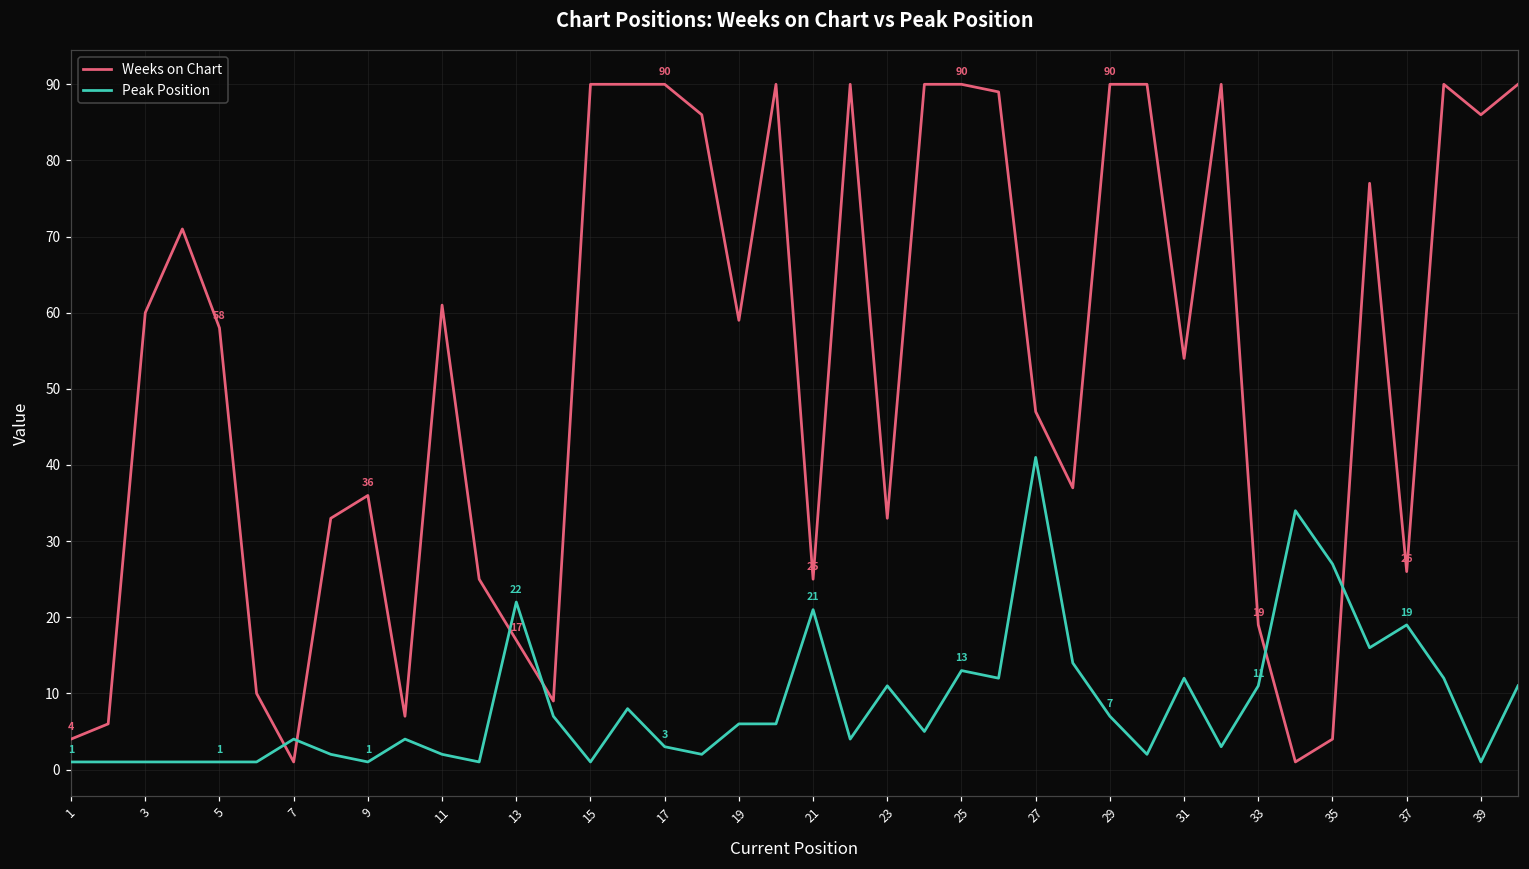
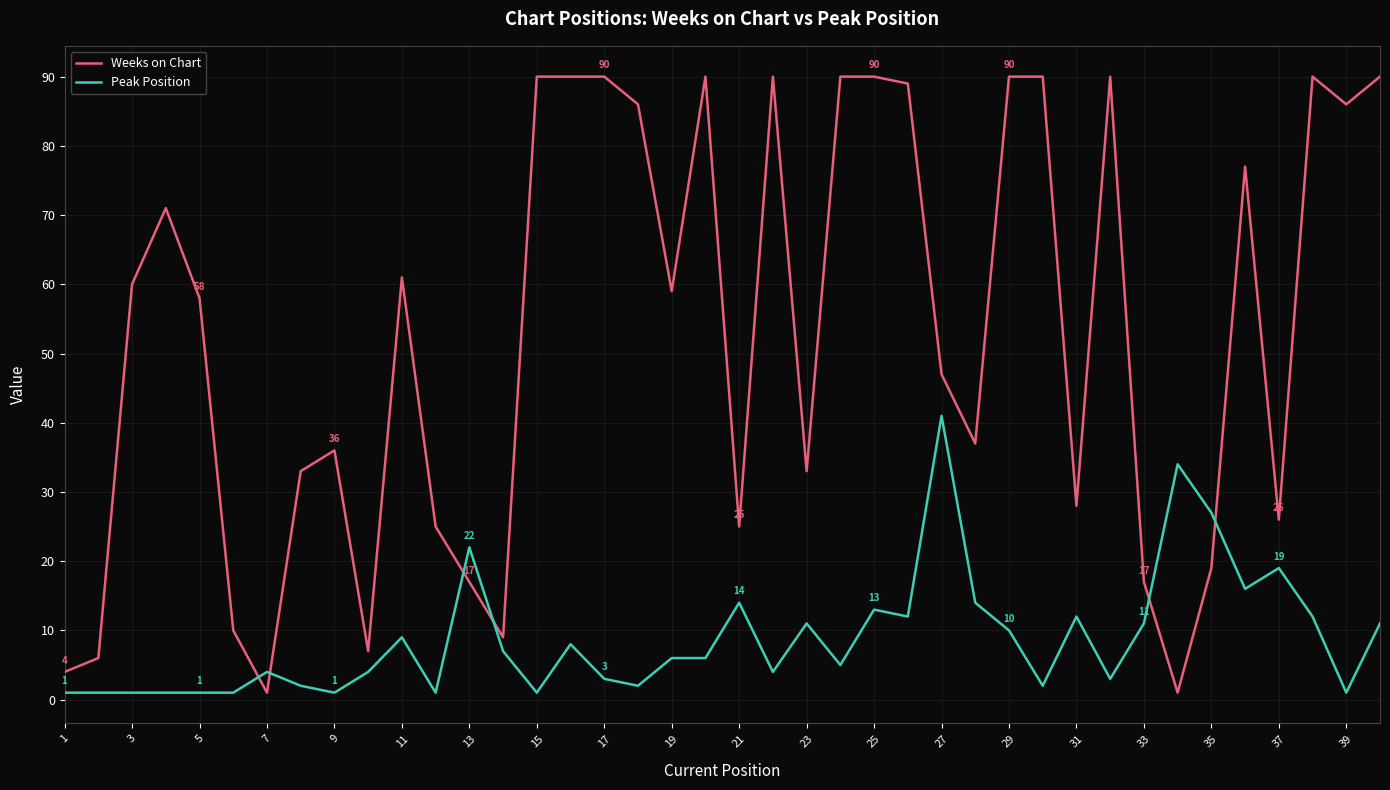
  {
    "Weeks on Chart": {
      "1": 4,
      "5": 58,
      "9": 36,
      "13": 17,
      "17": 90,
      "21": 25,
      "25": 90,
      "29": 90,
-     "31": 54,
-     "33": 19,
-     "35": 4,
+     "31": 28,
+     "33": 17,
+     "35": 19,
      "37": 26
    },
    "Peak Position": {
      "1": 1,
      "5": 1,
      "9": 1,
-     "11": 2,
+     "11": 9,
      "13": 22,
      "17": 3,
-     "21": 21,
+     "21": 14,
      "25": 13,
-     "29": 7,
+     "29": 10,
      "33": 11,
      "37": 19
    }
  }
